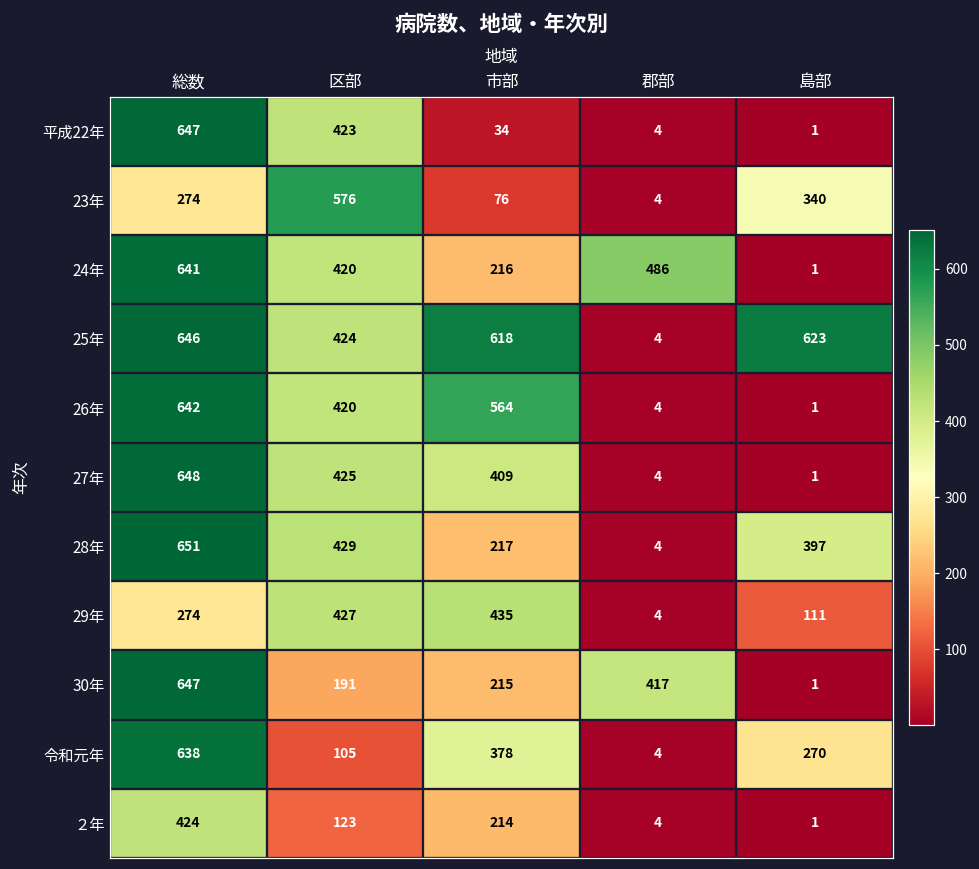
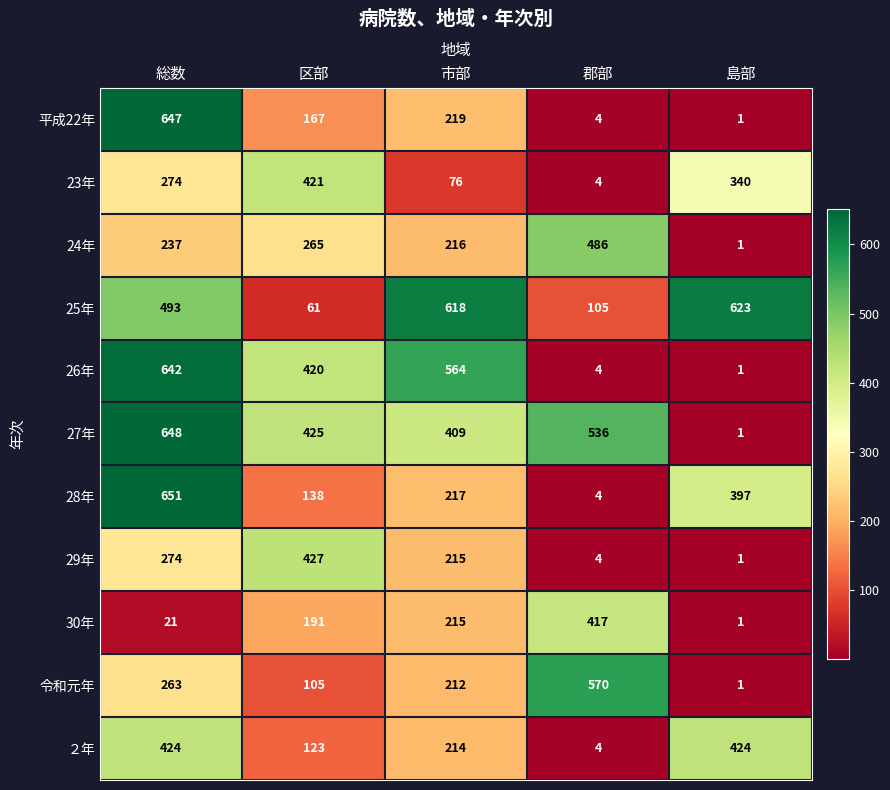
  {
    "平成22年": {
      "総数": 647,
-     "区部": 423,
-     "市部": 34,
+     "区部": 167,
+     "市部": 219,
      "郡部": 4,
      "島部": 1
    },
    "23年": {
      "総数": 274,
-     "区部": 576,
+     "区部": 421,
      "市部": 76,
      "郡部": 4,
      "島部": 340
    },
    "24年": {
-     "総数": 641,
-     "区部": 420,
+     "総数": 237,
+     "区部": 265,
      "市部": 216,
      "郡部": 486,
      "島部": 1
    },
    "25年": {
-     "総数": 646,
-     "区部": 424,
+     "総数": 493,
+     "区部": 61,
      "市部": 618,
-     "郡部": 4,
+     "郡部": 105,
      "島部": 623
    },
    "26年": {
      "総数": 642,
      "区部": 420,
      "市部": 564,
      "郡部": 4,
      "島部": 1
    },
    "27年": {
      "総数": 648,
      "区部": 425,
      "市部": 409,
-     "郡部": 4,
+     "郡部": 536,
      "島部": 1
    },
    "28年": {
      "総数": 651,
-     "区部": 429,
+     "区部": 138,
      "市部": 217,
      "郡部": 4,
      "島部": 397
    },
    "29年": {
      "総数": 274,
      "区部": 427,
-     "市部": 435,
+     "市部": 215,
      "郡部": 4,
-     "島部": 111
+     "島部": 1
    },
    "30年": {
-     "総数": 647,
+     "総数": 21,
      "区部": 191,
      "市部": 215,
      "郡部": 417,
      "島部": 1
    },
    "令和元年": {
-     "総数": 638,
+     "総数": 263,
      "区部": 105,
-     "市部": 378,
-     "郡部": 4,
-     "島部": 270
+     "市部": 212,
+     "郡部": 570,
+     "島部": 1
    },
    "２年": {
      "総数": 424,
      "区部": 123,
      "市部": 214,
      "郡部": 4,
-     "島部": 1
+     "島部": 424
    }
  }
